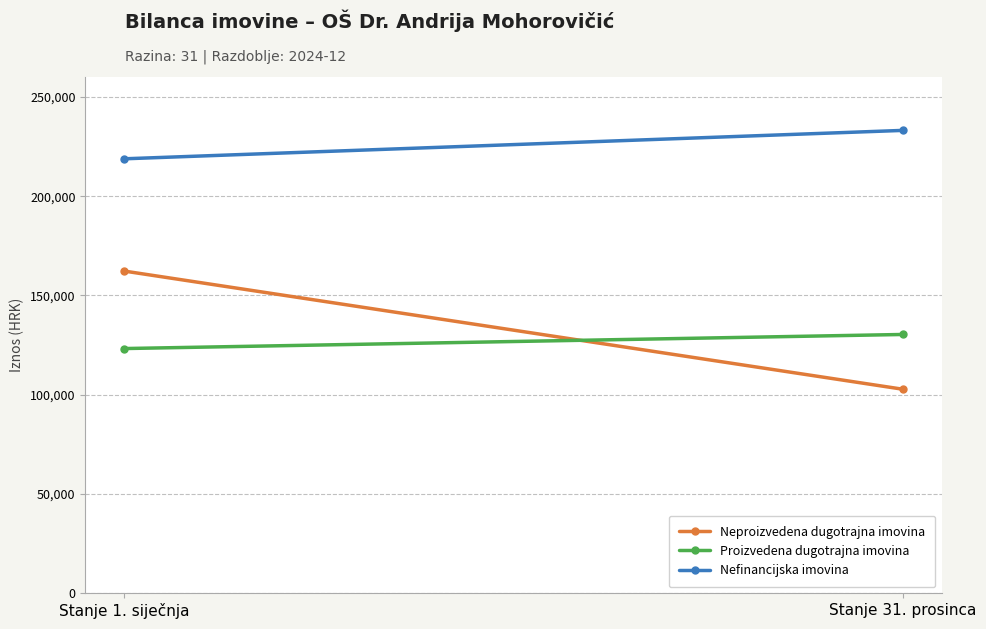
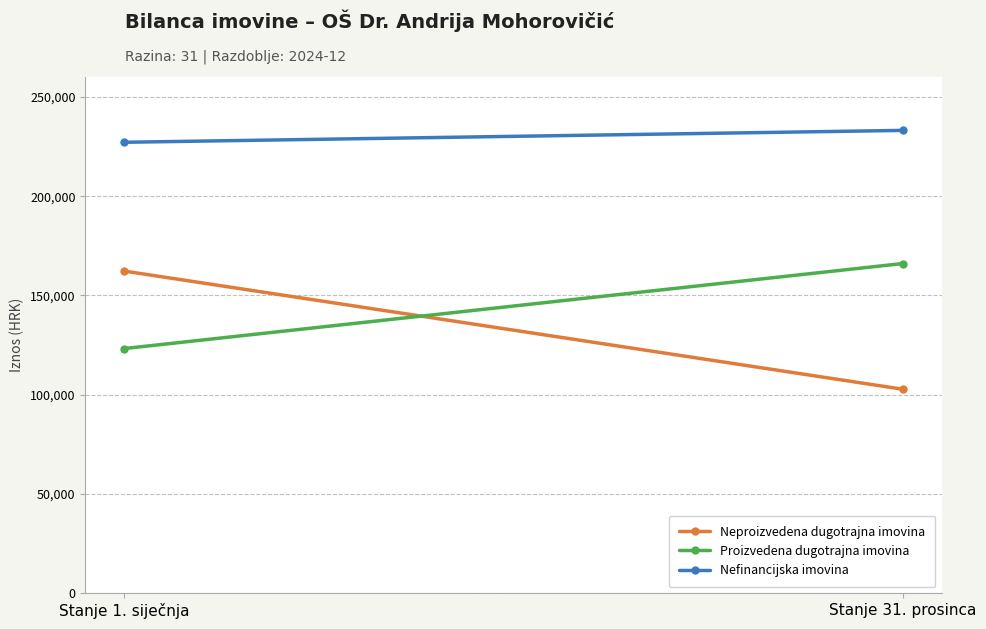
  {
    "Neproizvedena dugotrajna imovina": {
      "Stanje 1. siječnja": "162,000",
      "Stanje 31. prosinca": "103,000"
    },
    "Proizvedena dugotrajna imovina": {
      "Stanje 1. siječnja": "123,000",
-     "Stanje 31. prosinca": "130,000"
+     "Stanje 31. prosinca": "166,000"
    },
    "Nefinancijska imovina": {
-     "Stanje 1. siječnja": "219,000",
+     "Stanje 1. siječnja": "227,000",
      "Stanje 31. prosinca": "233,000"
    }
  }
